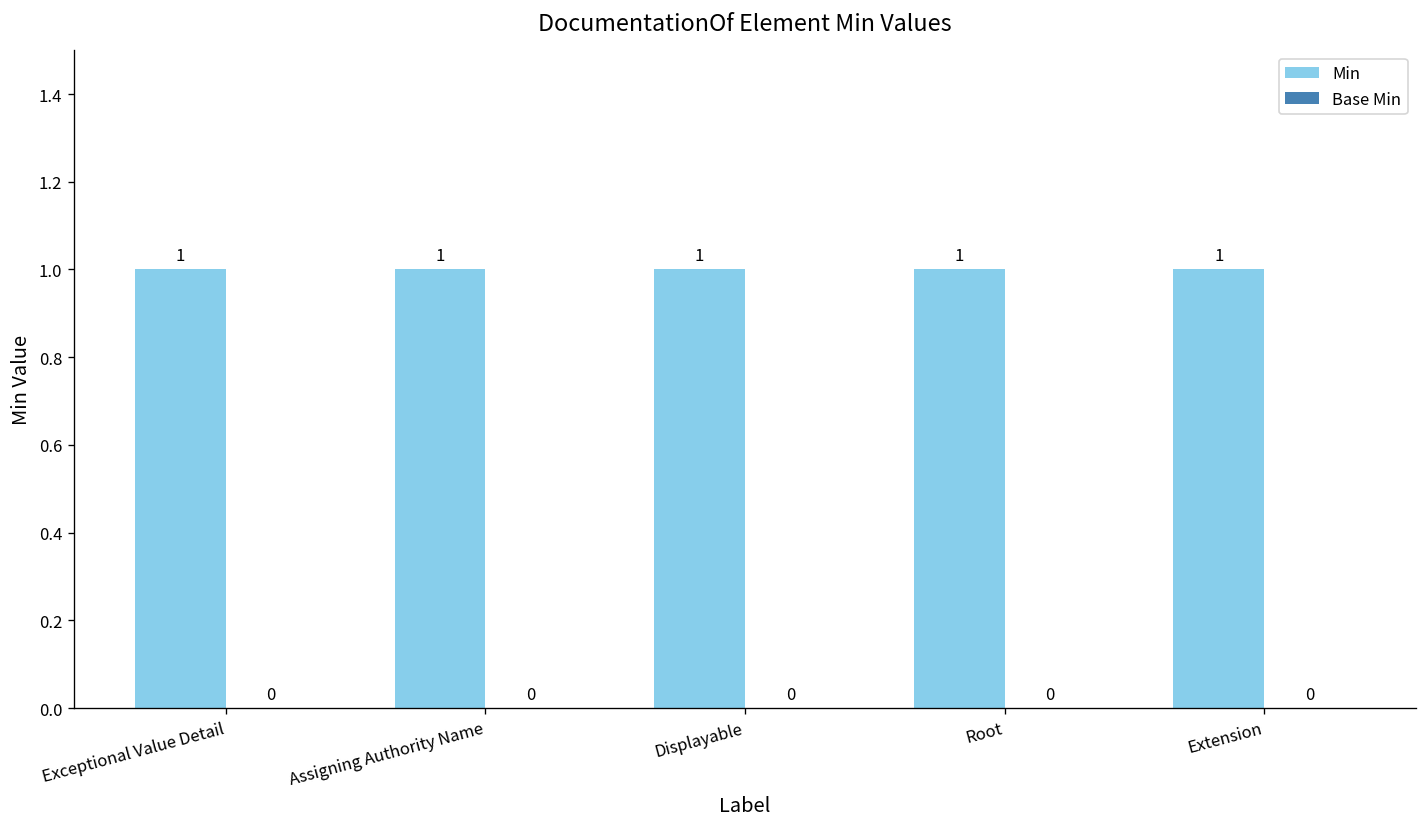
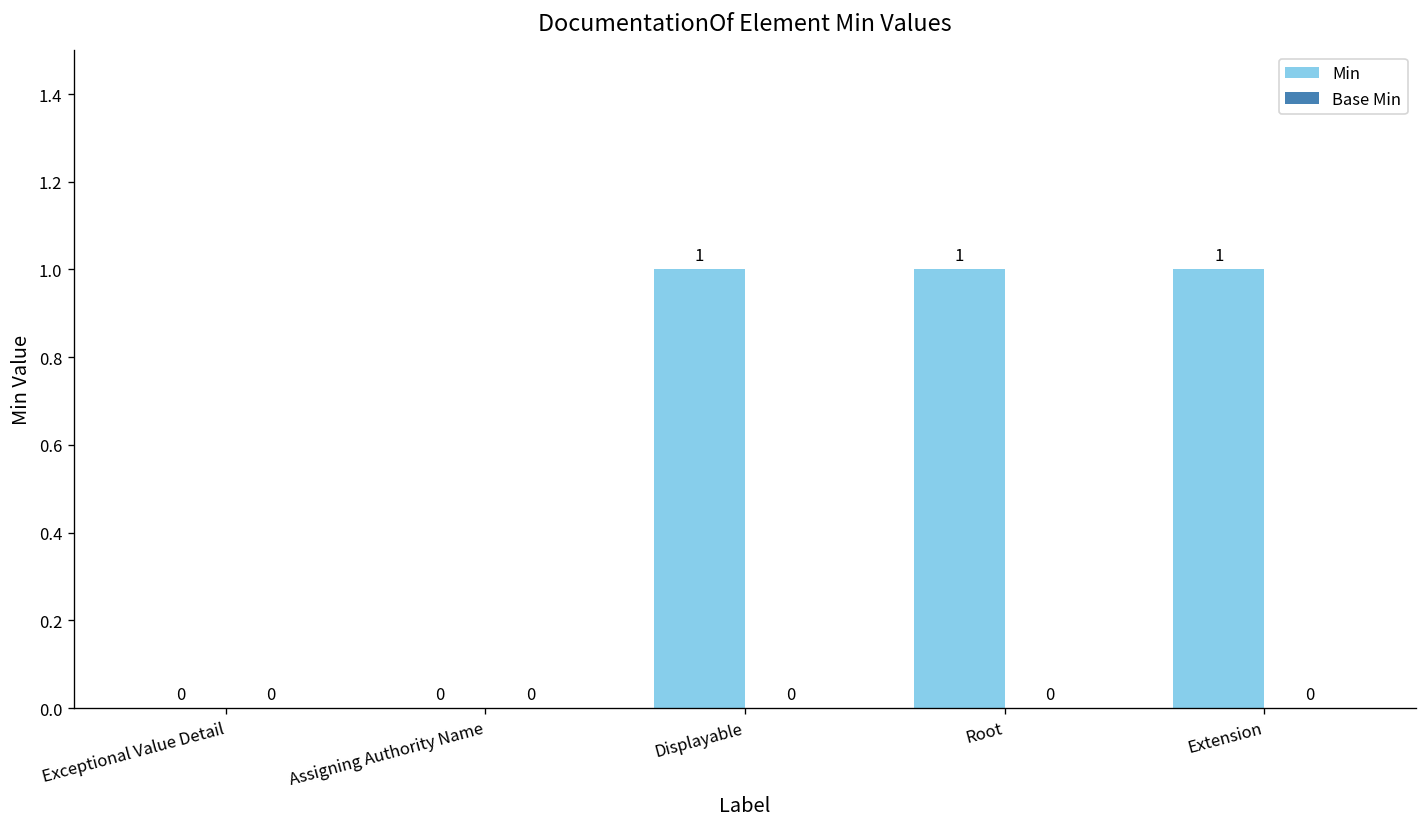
  {
    "Min": {
-     "Exceptional Value Detail": 1,
-     "Assigning Authority Name": 1,
+     "Exceptional Value Detail": 0,
+     "Assigning Authority Name": 0,
      "Displayable": 1,
      "Root": 1,
      "Extension": 1
    },
    "Base Min": {
      "Exceptional Value Detail": 0,
      "Assigning Authority Name": 0,
      "Displayable": 0,
      "Root": 0,
      "Extension": 0
    }
  }
